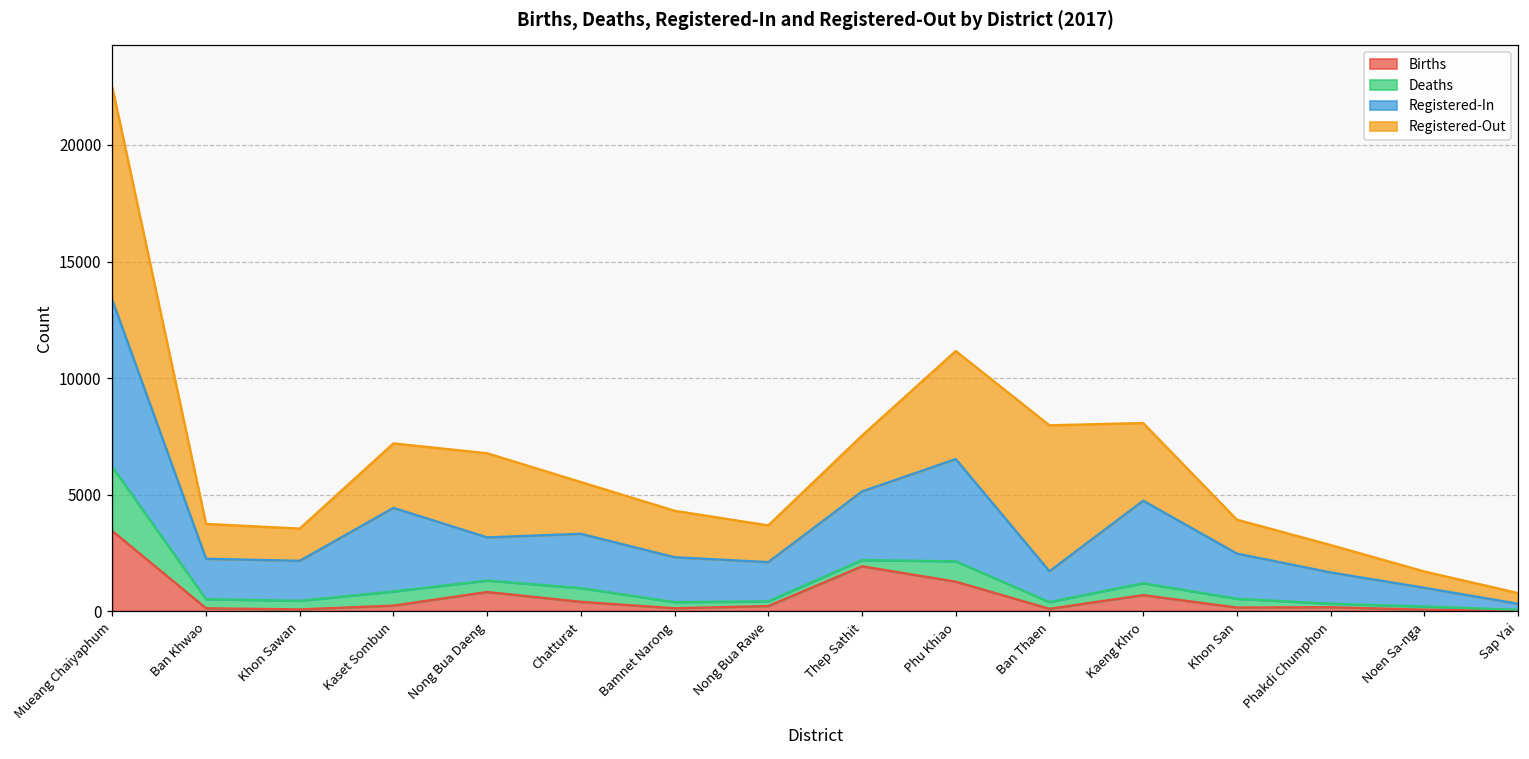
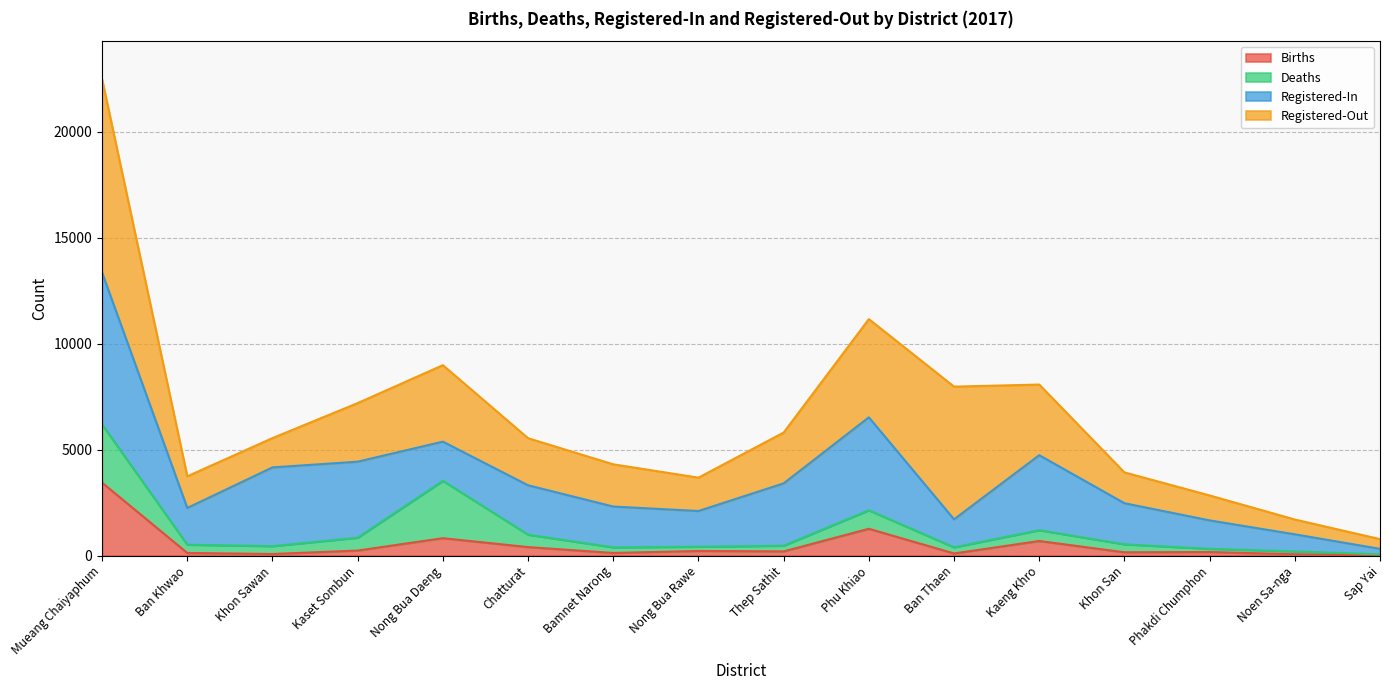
  {
    "Births": {
      "Mueang Chaiyaphum": 3400,
      "Ban Khwao": 100,
      "Khon Sawan": 100,
      "Kaset Sombun": 200,
      "Nong Bua Daeng": 800,
      "Chatturat": 400,
      "Bamnet Narong": 100,
      "Nong Bua Rawe": 200,
-     "Thep Sathit": 1900,
+     "Thep Sathit": 200,
      "Phu Khiao": 1300,
      "Ban Thaen": 100,
      "Kaeng Khro": 700,
      "Khon San": 200,
      "Phakdi Chumphon": 200,
      "Noen Sa-nga": 100
    },
    "Deaths": {
      "Mueang Chaiyaphum": 2700,
      "Ban Khwao": 400,
      "Khon Sawan": 400,
      "Kaset Sombun": 600,
-     "Nong Bua Daeng": 500,
+     "Nong Bua Daeng": 2700,
      "Chatturat": 600,
      "Bamnet Narong": 300,
      "Nong Bua Rawe": 200,
      "Thep Sathit": 300,
      "Phu Khiao": 900,
      "Ban Thaen": 300,
      "Kaeng Khro": 500,
      "Khon San": 400,
      "Phakdi Chumphon": 200,
      "Noen Sa-nga": 100
    },
    "Registered-In": {
      "Mueang Chaiyaphum": 7200,
      "Ban Khwao": 1700,
-     "Khon Sawan": 1700,
+     "Khon Sawan": 3700,
      "Kaset Sombun": 3600,
      "Nong Bua Daeng": 1900,
      "Chatturat": 2300,
      "Bamnet Narong": 1900,
      "Nong Bua Rawe": 1700,
      "Thep Sathit": 2900,
      "Phu Khiao": 4400,
      "Ban Thaen": 1300,
      "Kaeng Khro": 3500,
      "Khon San": 1900,
      "Phakdi Chumphon": 1300,
      "Noen Sa-nga": 800,
      "Sap Yai": 300
    },
    "Registered-Out": {
      "Mueang Chaiyaphum": 9100,
      "Ban Khwao": 1500,
      "Khon Sawan": 1400,
      "Kaset Sombun": 2800,
      "Nong Bua Daeng": 3600,
      "Chatturat": 2200,
      "Bamnet Narong": 2000,
      "Nong Bua Rawe": 1600,
      "Thep Sathit": 2400,
      "Phu Khiao": 4600,
      "Ban Thaen": 6300,
      "Kaeng Khro": 3300,
      "Khon San": 1500,
      "Phakdi Chumphon": 1200,
      "Noen Sa-nga": 700,
      "Sap Yai": 500
    }
  }
